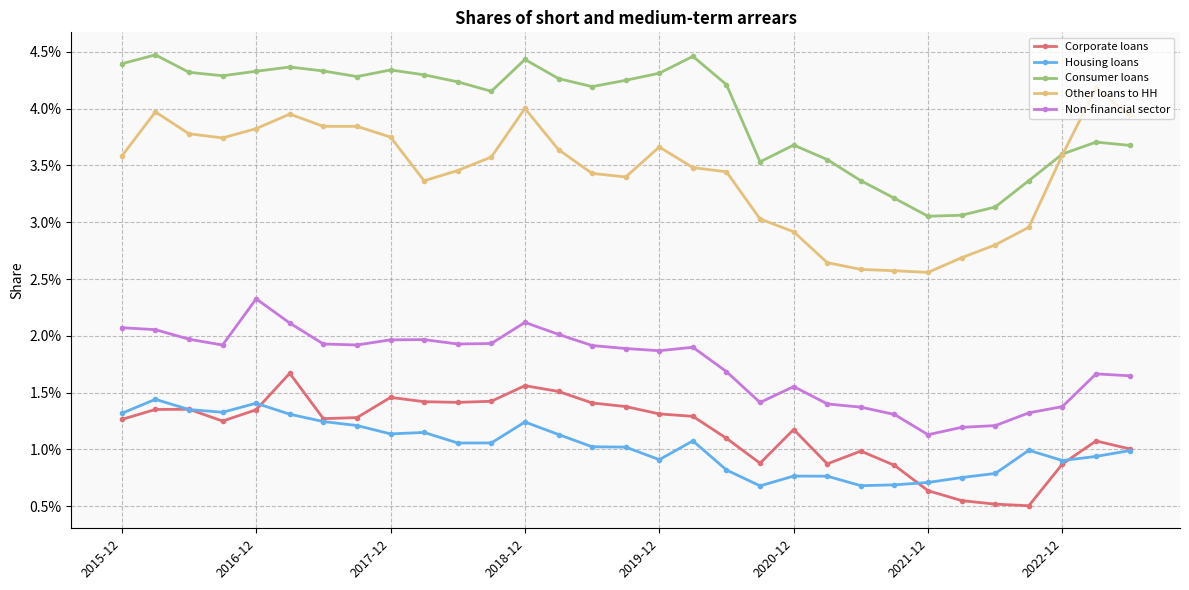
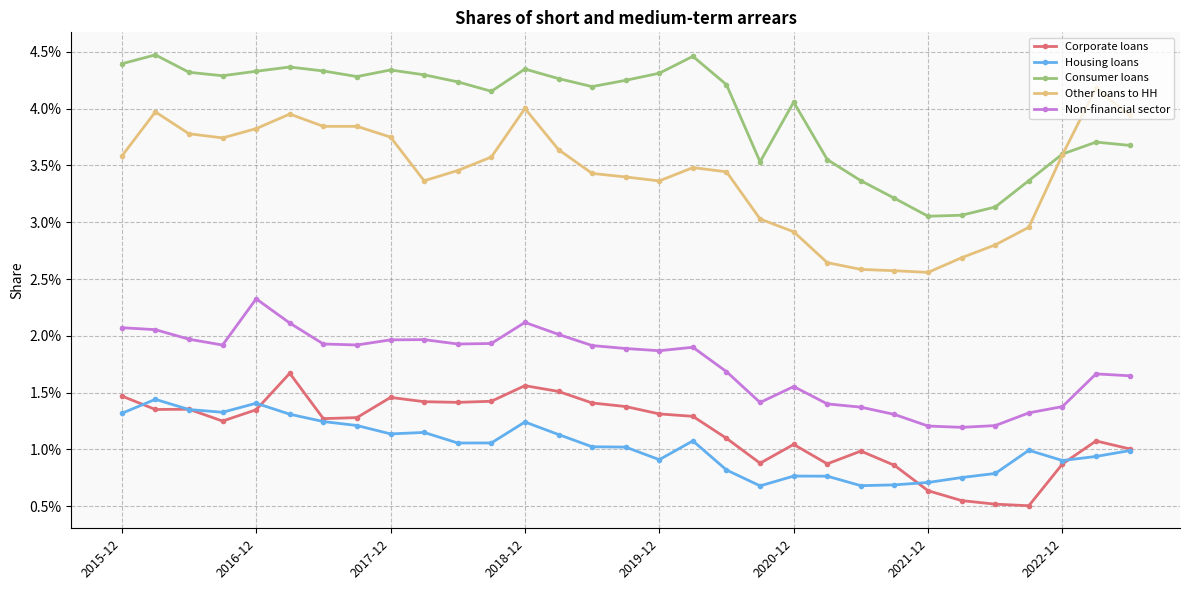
  {
    "Corporate loans": {
-     "2015-12": "1.26%",
+     "2015-12": "1.47%",
      "2016-12": "1.35%",
      "2017-12": "1.46%",
      "2018-12": "1.56%",
      "2019-12": "1.31%",
-     "2020-12": "1.18%",
+     "2020-12": "1.04%",
      "2021-12": "0.64%",
      "2022-12": "0.87%"
    },
    "Housing loans": {
      "2015-12": "1.32%",
      "2016-12": "1.41%",
      "2017-12": "1.14%",
      "2018-12": "1.24%",
      "2019-12": "0.91%",
      "2020-12": "0.77%",
      "2021-12": "0.71%",
      "2022-12": "0.90%"
    },
    "Consumer loans": {
      "2015-12": "4.39%",
      "2016-12": "4.33%",
      "2017-12": "4.34%",
-     "2018-12": "4.43%",
+     "2018-12": "4.35%",
      "2019-12": "4.31%",
-     "2020-12": "3.68%",
+     "2020-12": "4.06%",
      "2021-12": "3.05%"
    },
    "Other loans to HH": {
      "2015-12": "3.58%",
      "2016-12": "3.82%",
      "2017-12": "3.75%",
      "2018-12": "4.00%",
-     "2019-12": "3.66%",
+     "2019-12": "3.36%",
      "2020-12": "2.92%",
      "2021-12": "2.56%"
    },
    "Non-financial sector": {
      "2015-12": "2.07%",
      "2016-12": "2.33%",
      "2017-12": "1.96%",
      "2018-12": "2.12%",
      "2019-12": "1.87%",
      "2020-12": "1.55%",
-     "2021-12": "1.13%",
+     "2021-12": "1.21%",
      "2022-12": "1.38%"
    }
  }
